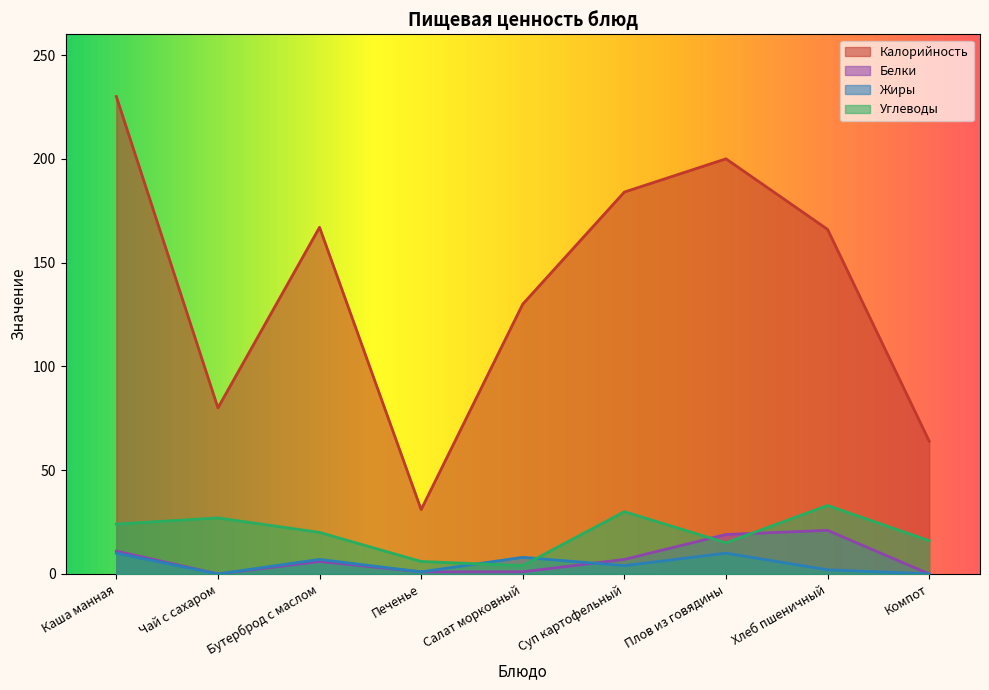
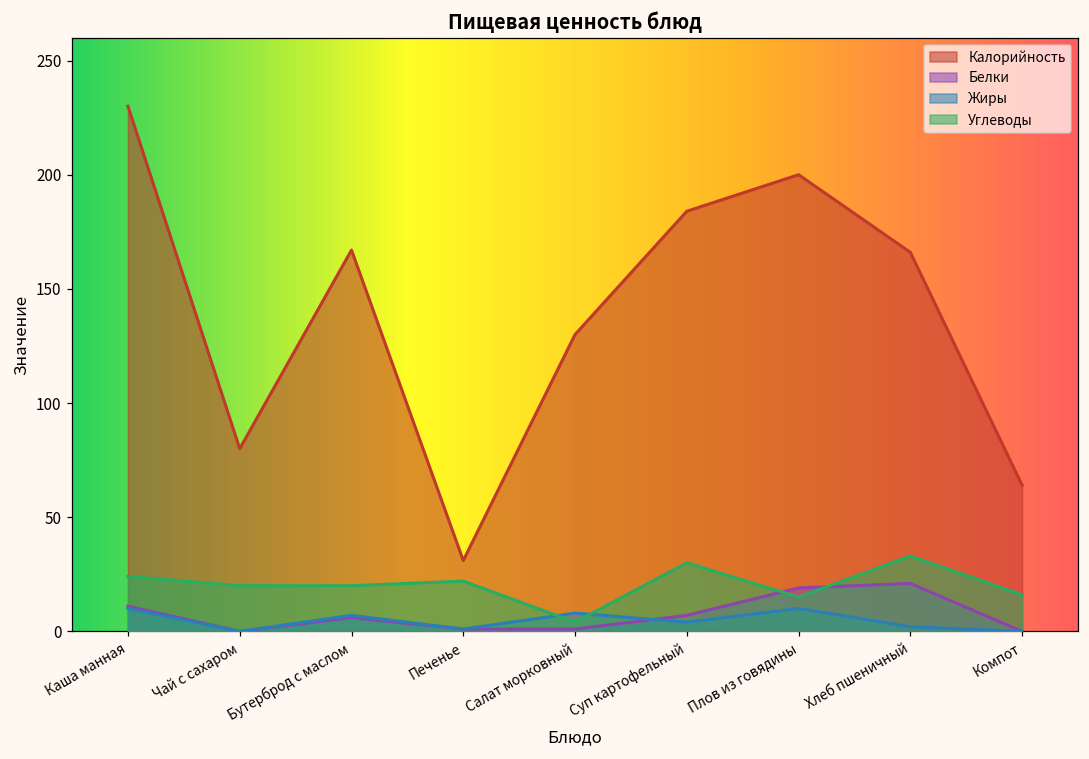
  {
    "Калорийность": {
      "Каша манная": 230,
      "Чай с сахаром": 80,
      "Бутерброд с маслом": 167,
      "Печенье": 31,
      "Салат морковный": 130,
      "Суп картофельный": 184,
      "Плов из говядины": 200,
      "Хлеб пшеничный": 166,
      "Компот": 64
    },
    "Белки": {
      "Салат морковный": 1,
      "Суп картофельный": 7,
      "Плов из говядины": 19,
      "Хлеб пшеничный": 21
    },
    "Жиры": {
      "Салат морковный": 8,
      "Суп картофельный": 4,
      "Плов из говядины": 10,
      "Хлеб пшеничный": 2
    },
    "Углеводы": {
      "Каша манная": 24,
-     "Чай с сахаром": 27,
+     "Чай с сахаром": 20,
      "Бутерброд с маслом": 20,
-     "Печенье": 6,
+     "Печенье": 22,
      "Салат морковный": 4,
      "Суп картофельный": 30,
      "Плов из говядины": 15,
      "Хлеб пшеничный": 33,
      "Компот": 16
    }
  }
